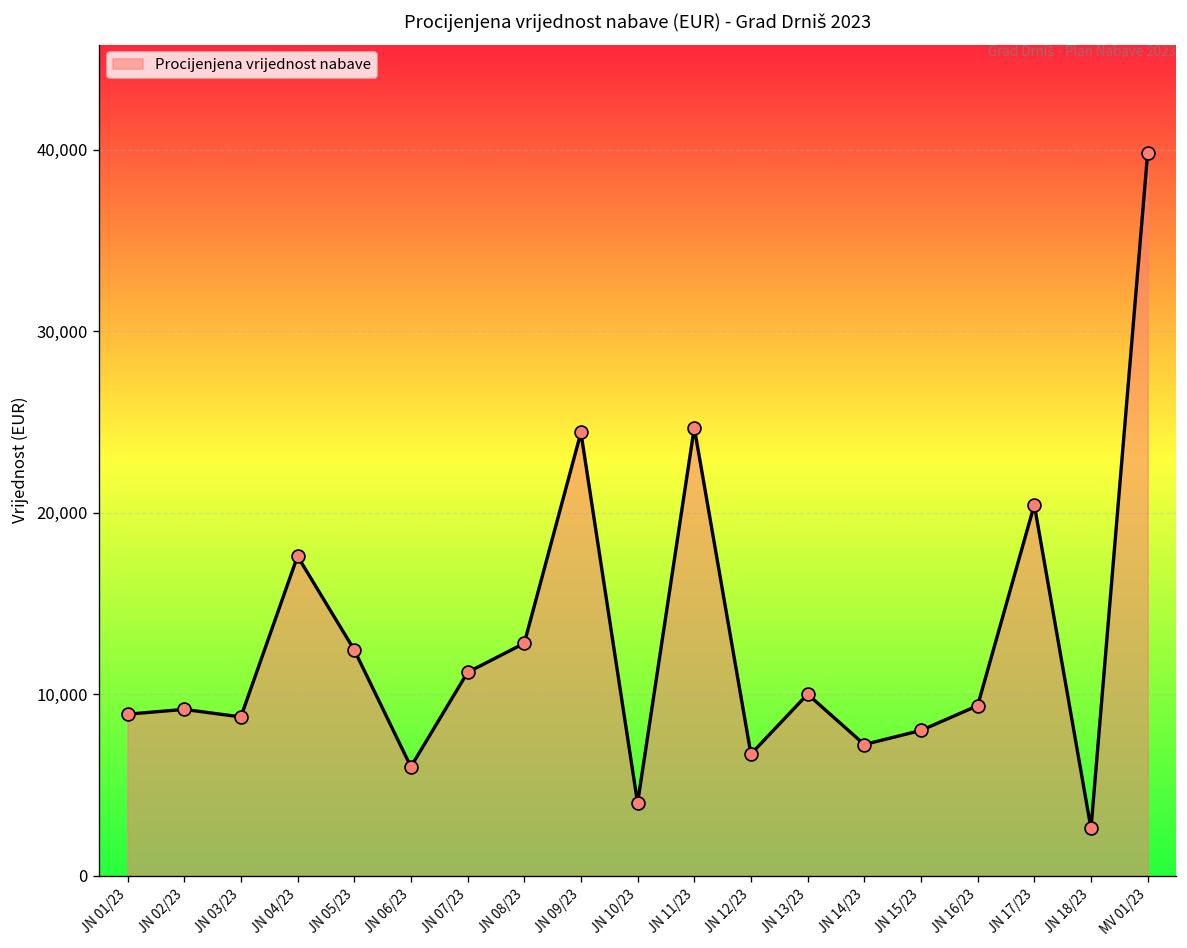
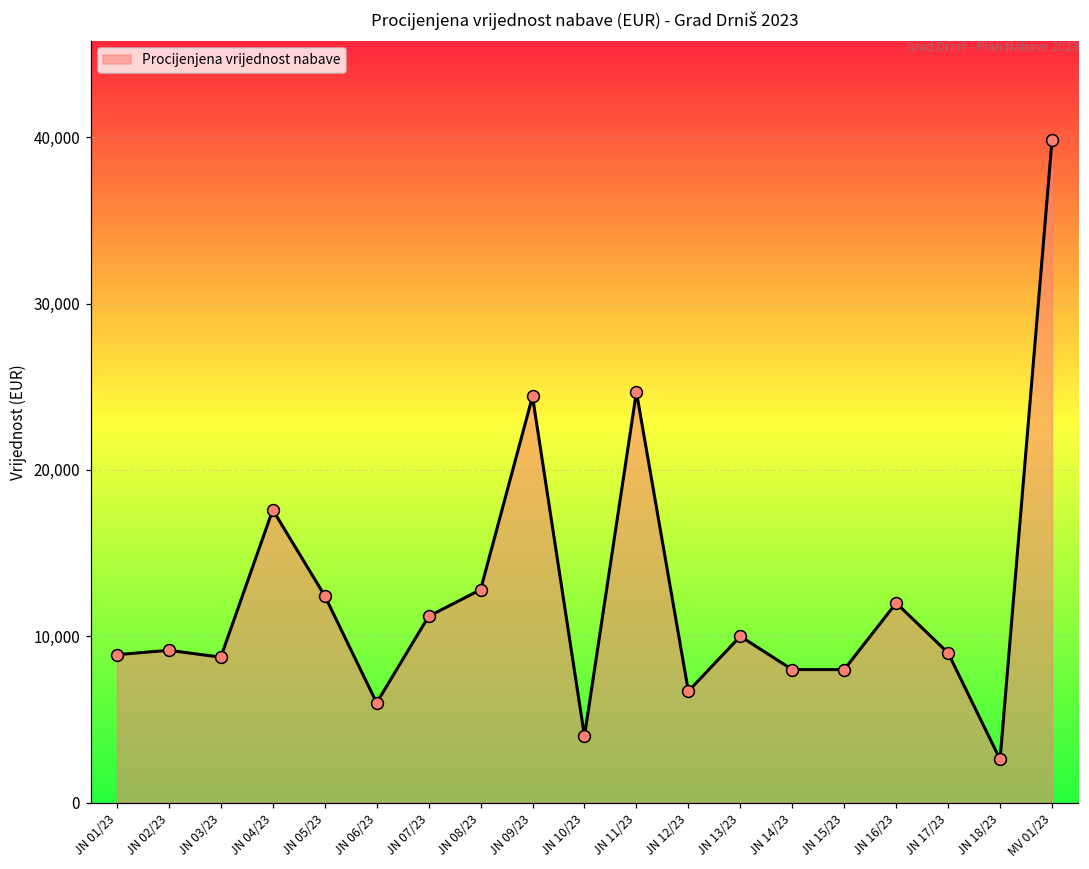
  {
    "JN 01/23": "8,900",
    "JN 02/23": "9,200",
    "JN 03/23": "8,700",
    "JN 04/23": "17,600",
    "JN 05/23": "12,400",
    "JN 06/23": "6,000",
    "JN 07/23": "11,200",
    "JN 08/23": "12,800",
    "JN 09/23": "24,400",
    "JN 10/23": "4,000",
    "JN 11/23": "24,700",
    "JN 12/23": "6,700",
    "JN 13/23": "10,000",
-   "JN 14/23": "7,200",
+   "JN 14/23": "8,000",
    "JN 15/23": "8,000",
-   "JN 16/23": "9,400",
-   "JN 17/23": "20,400",
+   "JN 16/23": "12,000",
+   "JN 17/23": "9,000",
    "JN 18/23": "2,600",
    "MV 01/23": "39,800"
  }
